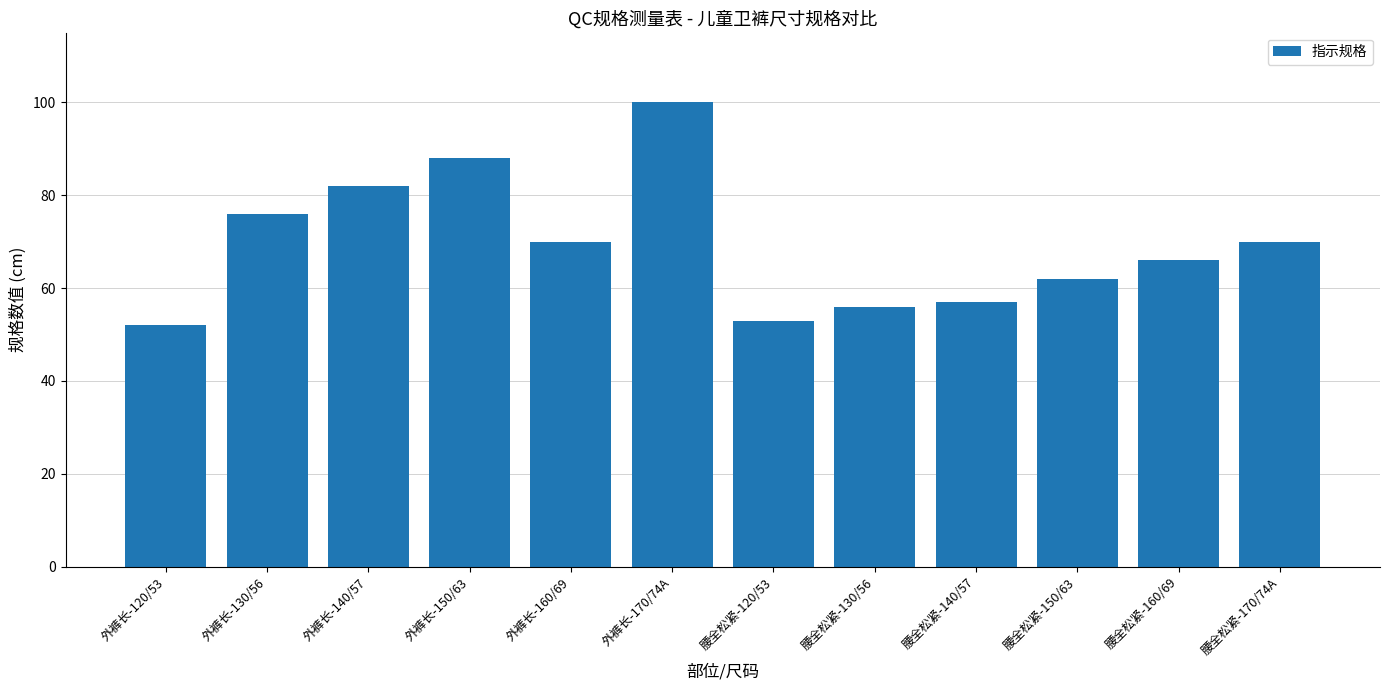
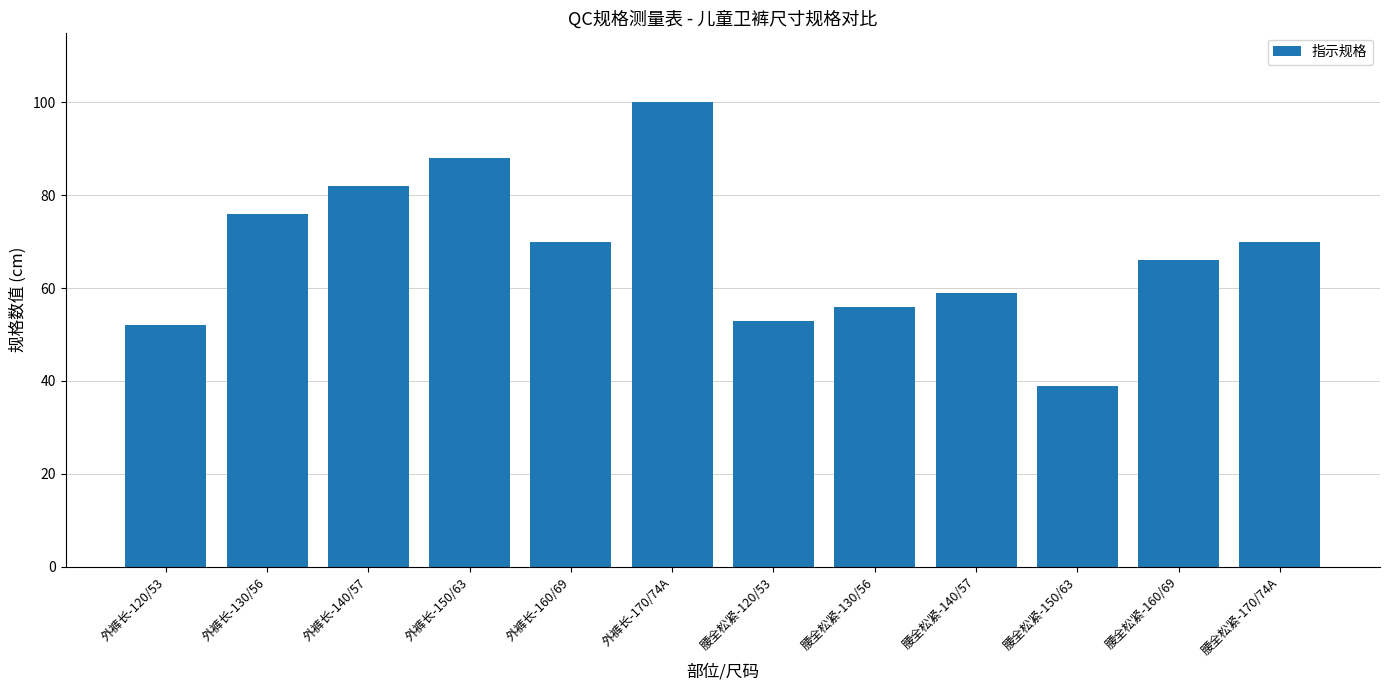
  {
    "外裤长-120/53": 52,
    "外裤长-130/56": 76,
    "外裤长-140/57": 82,
    "外裤长-150/63": 88,
    "外裤长-160/69": 70,
    "外裤长-170/74A": 100,
    "腰全松紧-120/53": 53,
    "腰全松紧-130/56": 56,
-   "腰全松紧-140/57": 57,
-   "腰全松紧-150/63": 62,
+   "腰全松紧-140/57": 59,
+   "腰全松紧-150/63": 39,
    "腰全松紧-160/69": 66,
    "腰全松紧-170/74A": 70
  }
